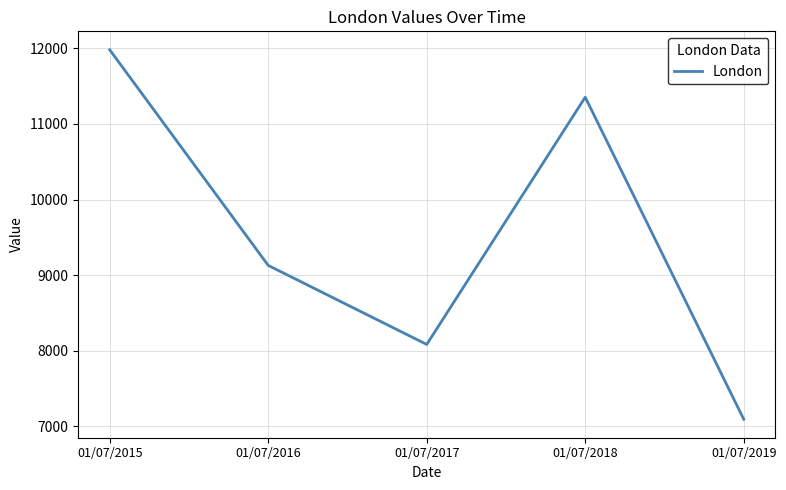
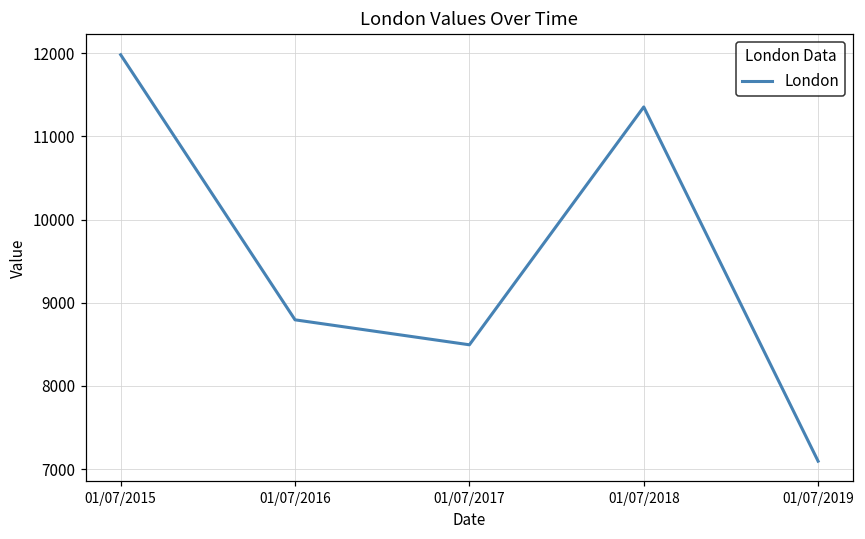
  {
    "01/07/2015": 12000,
-   "01/07/2016": 9100,
-   "01/07/2017": 8100,
+   "01/07/2016": 8800,
+   "01/07/2017": 8500,
    "01/07/2018": 11400,
    "01/07/2019": 7100
  }
